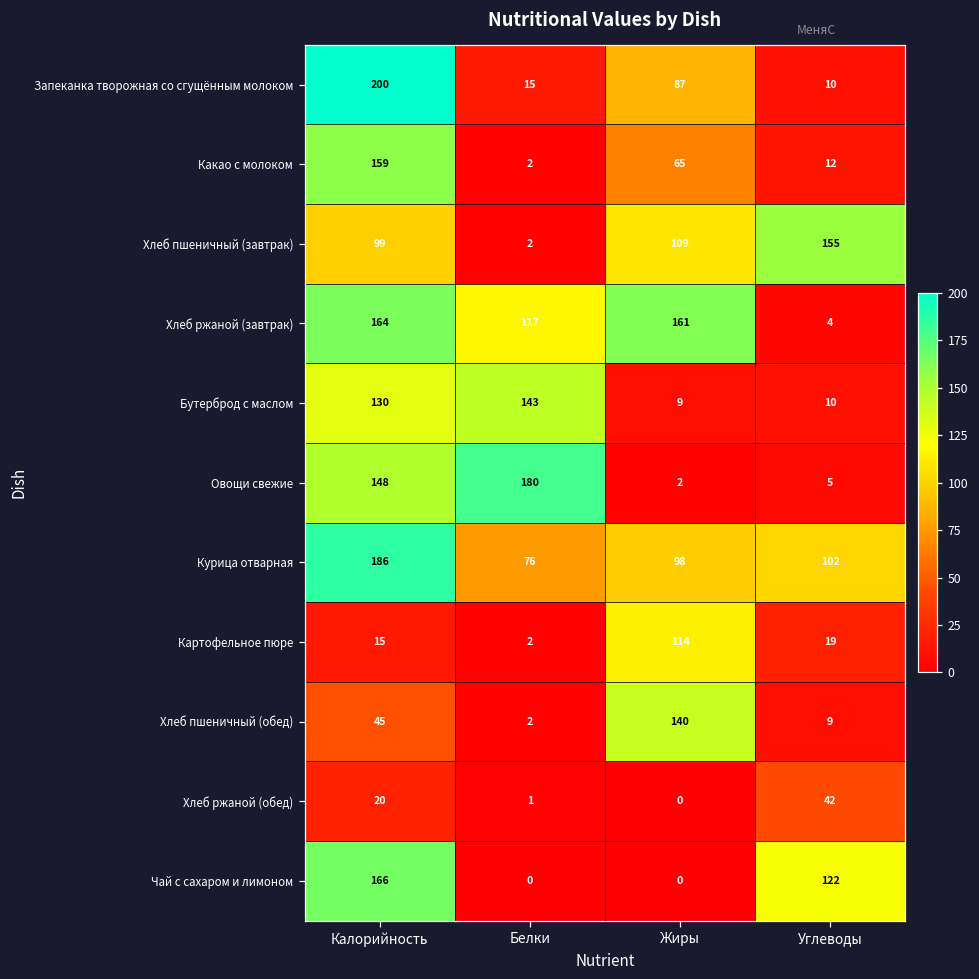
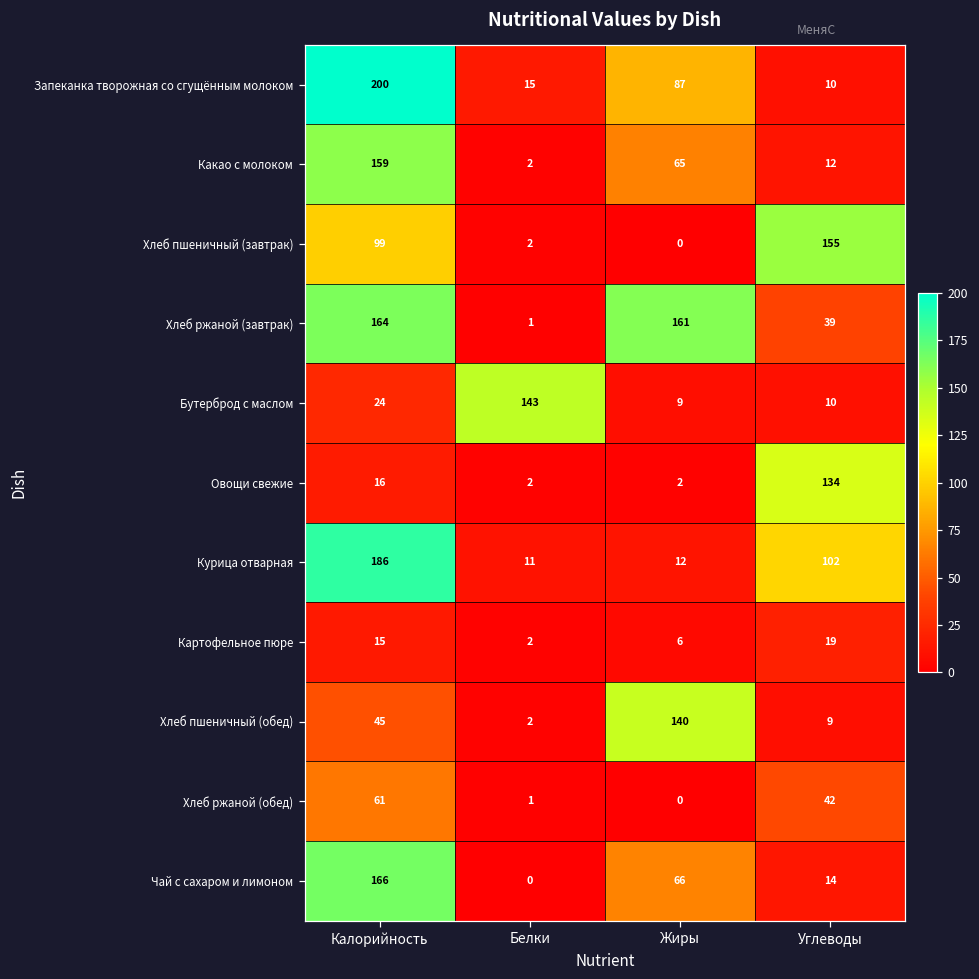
  {
    "Запеканка творожная со сгущённым молоком": {
      "Калорийность": 200,
      "Белки": 15,
      "Жиры": 87,
      "Углеводы": 10
    },
    "Какао с молоком": {
      "Калорийность": 159,
      "Белки": 2,
      "Жиры": 65,
      "Углеводы": 12
    },
    "Хлеб пшеничный (завтрак)": {
      "Калорийность": 99,
      "Белки": 2,
-     "Жиры": 109,
+     "Жиры": 0,
      "Углеводы": 155
    },
    "Хлеб ржаной (завтрак)": {
      "Калорийность": 164,
-     "Белки": 117,
+     "Белки": 1,
      "Жиры": 161,
-     "Углеводы": 4
+     "Углеводы": 39
    },
    "Бутерброд с маслом": {
-     "Калорийность": 130,
+     "Калорийность": 24,
      "Белки": 143,
      "Жиры": 9,
      "Углеводы": 10
    },
    "Овощи свежие": {
-     "Калорийность": 148,
-     "Белки": 180,
+     "Калорийность": 16,
+     "Белки": 2,
      "Жиры": 2,
-     "Углеводы": 5
+     "Углеводы": 134
    },
    "Курица отварная": {
      "Калорийность": 186,
-     "Белки": 76,
-     "Жиры": 98,
+     "Белки": 11,
+     "Жиры": 12,
      "Углеводы": 102
    },
    "Картофельное пюре": {
      "Калорийность": 15,
      "Белки": 2,
-     "Жиры": 114,
+     "Жиры": 6,
      "Углеводы": 19
    },
    "Хлеб пшеничный (обед)": {
      "Калорийность": 45,
      "Белки": 2,
      "Жиры": 140,
      "Углеводы": 9
    },
    "Хлеб ржаной (обед)": {
-     "Калорийность": 20,
+     "Калорийность": 61,
      "Белки": 1,
      "Жиры": 0,
      "Углеводы": 42
    },
    "Чай с сахаром и лимоном": {
      "Калорийность": 166,
      "Белки": 0,
-     "Жиры": 0,
-     "Углеводы": 122
+     "Жиры": 66,
+     "Углеводы": 14
    }
  }
